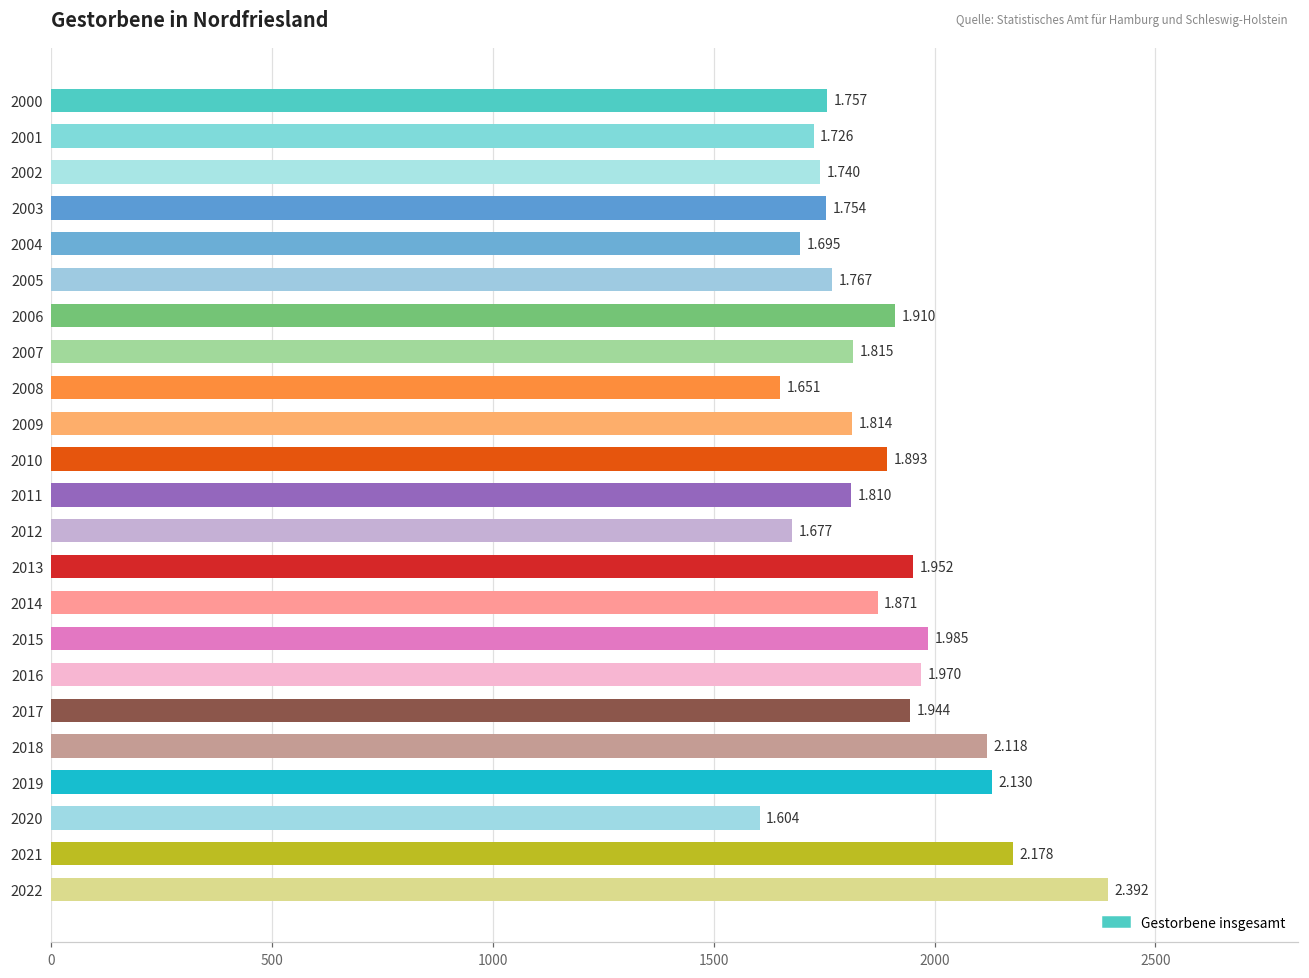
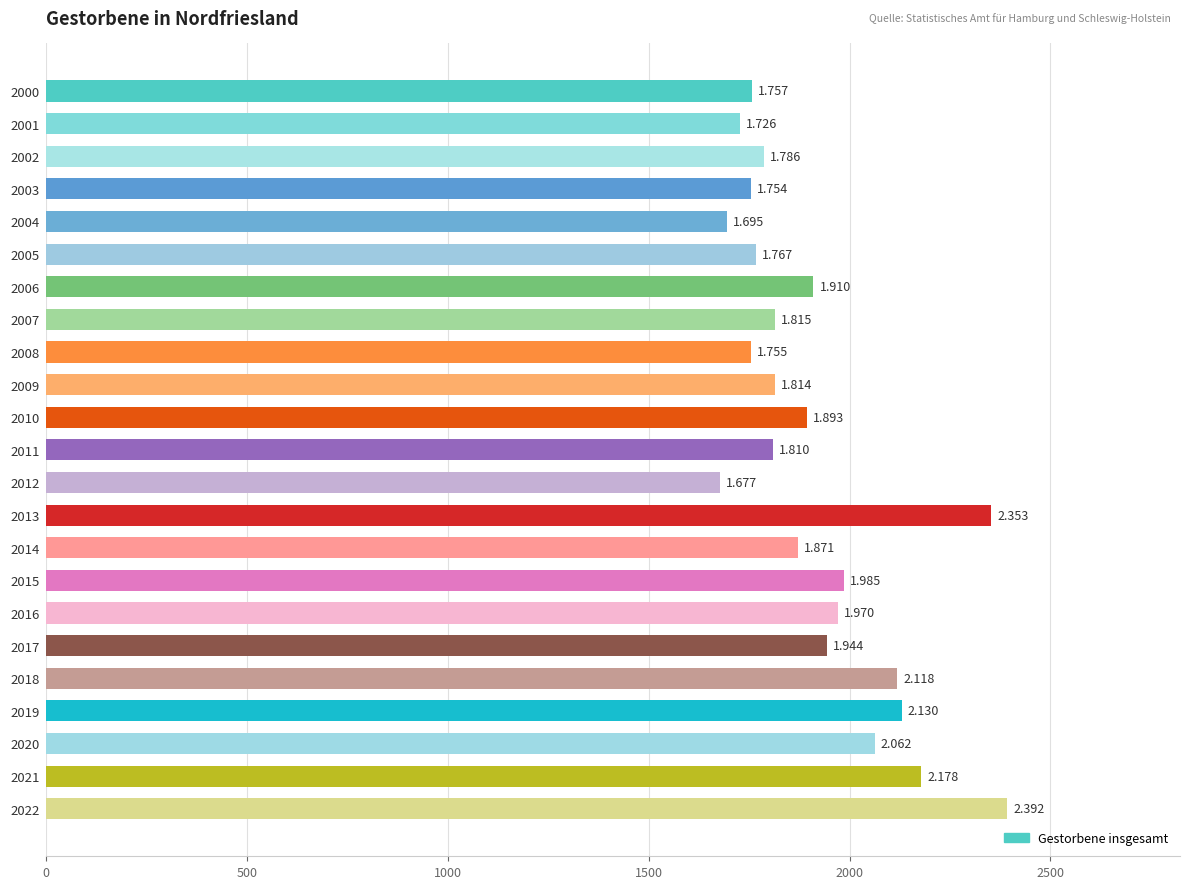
  {
-   "2002": 1.740,
-   "2008": 1.651,
-   "2013": 1.952,
-   "2020": 1.604
+   "2002": 1.786,
+   "2008": 1.755,
+   "2013": 2.353,
+   "2020": 2.062
  }
